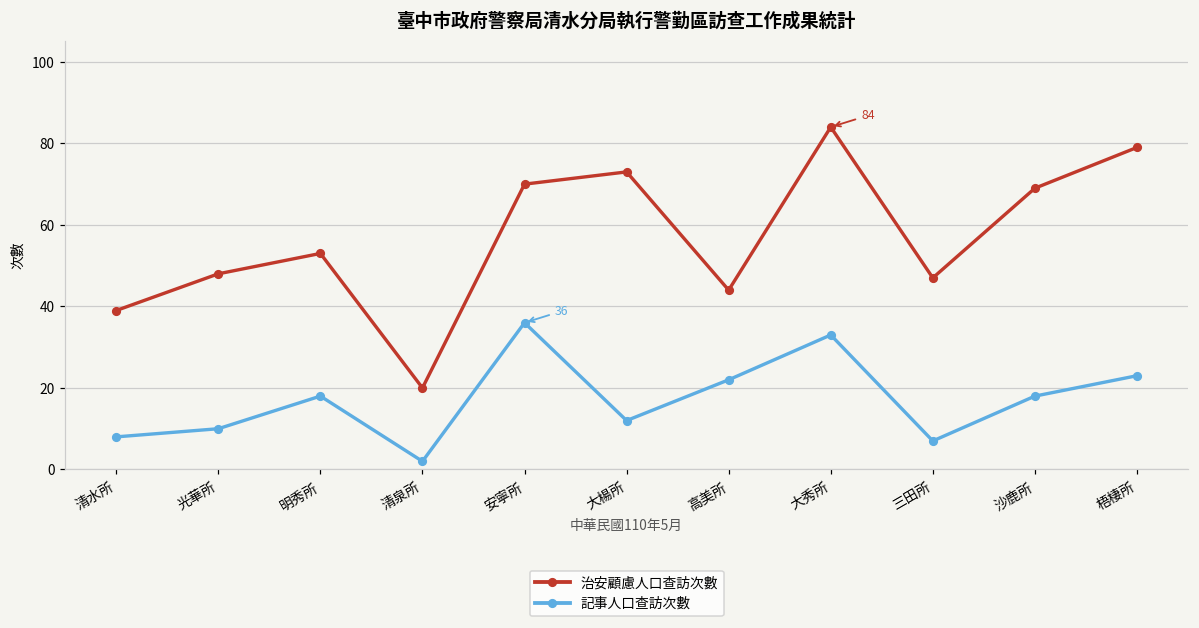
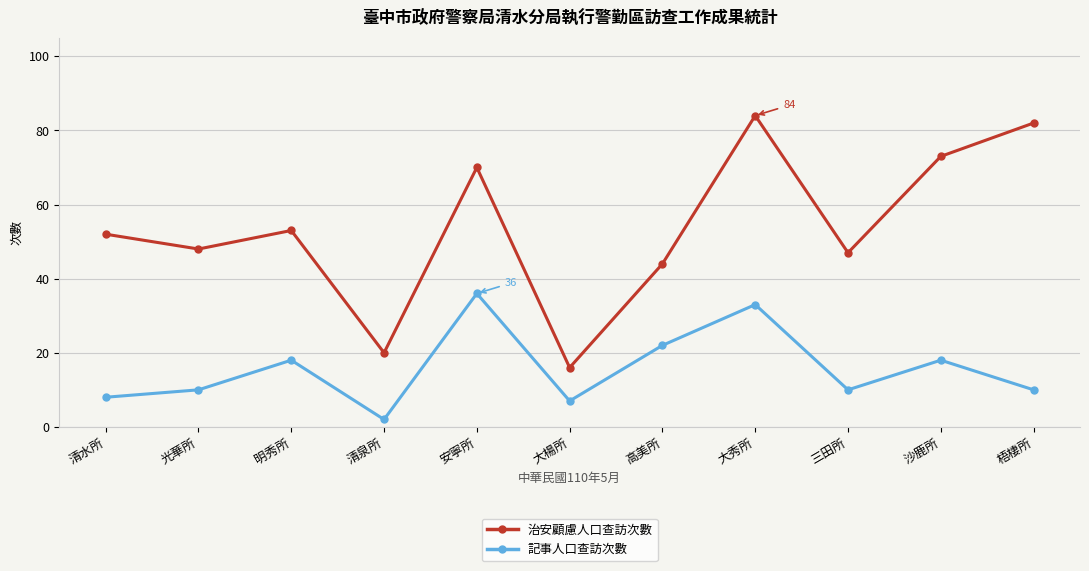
  {
    "治安顧慮人口查訪次數": {
-     "清水所": 39,
+     "清水所": 52,
      "光華所": 48,
      "明秀所": 53,
      "清泉所": 20,
      "安寧所": 70,
-     "大楊所": 73,
+     "大楊所": 16,
      "高美所": 44,
      "三田所": 47,
-     "沙鹿所": 69,
-     "梧棲所": 79
+     "沙鹿所": 73,
+     "梧棲所": 82
    },
    "記事人口查訪次數": {
      "清水所": 8,
      "光華所": 10,
      "明秀所": 18,
      "清泉所": 2,
-     "大楊所": 12,
+     "大楊所": 7,
      "高美所": 22,
      "大秀所": 33,
-     "三田所": 7,
+     "三田所": 10,
      "沙鹿所": 18,
-     "梧棲所": 23
+     "梧棲所": 10
    }
  }
